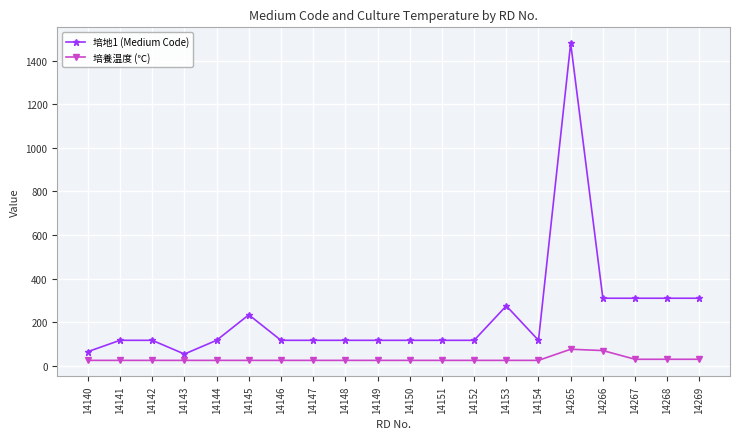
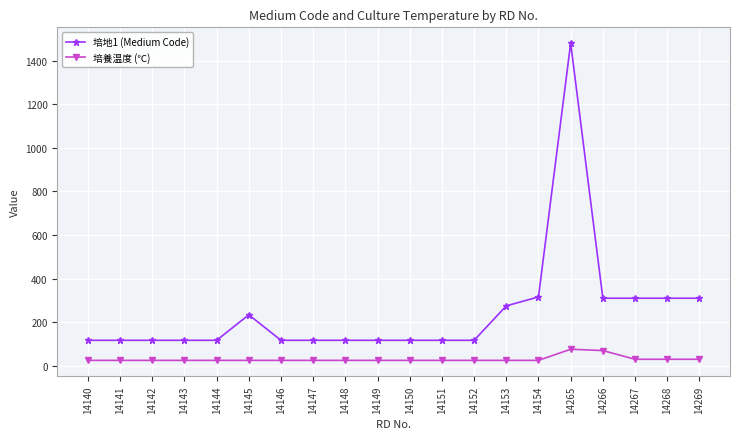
  {
    "培地1 (Medium Code)": {
-     "14140": 70,
+     "14140": 120,
      "14141": 120,
      "14142": 120,
-     "14143": 50,
+     "14143": 120,
      "14144": 120,
      "14145": 230,
      "14146": 120,
      "14147": 120,
      "14148": 120,
      "14149": 120,
      "14150": 120,
      "14151": 120,
      "14152": 120,
      "14153": 280,
-     "14154": 120,
+     "14154": 320,
      "14265": 1480,
      "14266": 310,
      "14267": 310,
      "14268": 310,
      "14269": 310
    },
    "培養温度 (℃)": {
      "14140": 30,
      "14141": 30,
      "14142": 30,
      "14143": 30,
      "14144": 30,
      "14145": 30,
      "14146": 30,
      "14147": 30,
      "14148": 30,
      "14149": 30,
      "14150": 30,
      "14151": 30,
      "14152": 30,
      "14153": 30,
      "14154": 30,
      "14265": 80,
      "14266": 70,
      "14267": 30,
      "14268": 30,
      "14269": 30
    }
  }
